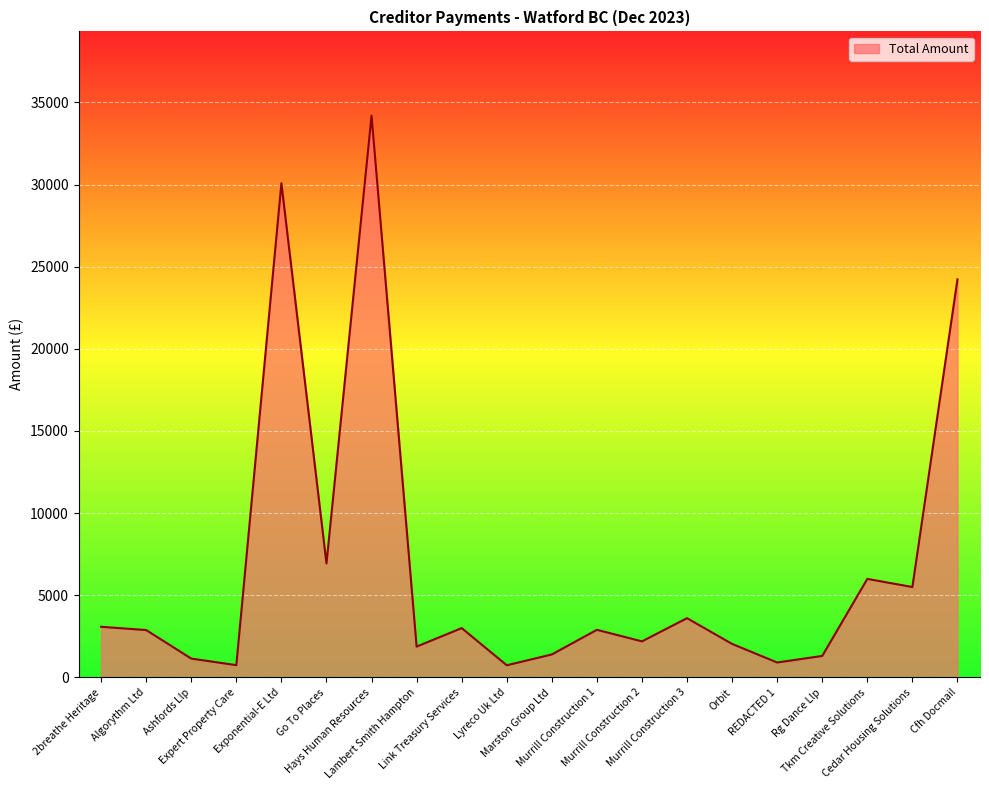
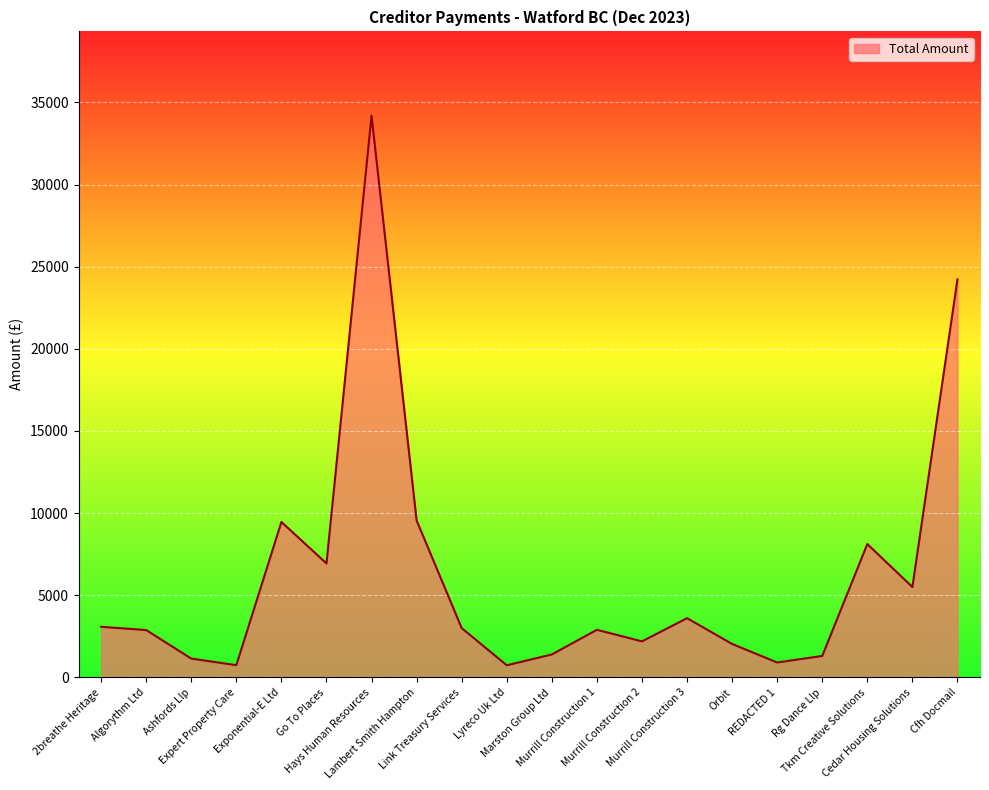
  {
    "2breathe Heritage": 3100,
    "Algorythm Ltd": 2900,
    "Ashfords Llp": 1100,
    "Expert Property Care": 700,
-   "Exponential-E Ltd": 30100,
+   "Exponential-E Ltd": 9500,
    "Go To Places": 6900,
    "Hays Human Resources": 34200,
-   "Lambert Smith Hampton": 1900,
+   "Lambert Smith Hampton": 9600,
    "Link Treasury Services": 3000,
    "Lyreco Uk Ltd": 700,
    "Marston Group Ltd": 1400,
    "Murrill Construction 1": 2900,
    "Murrill Construction 2": 2200,
    "Murrill Construction 3": 3600,
    "Orbit": 2000,
    "REDACTED 1": 900,
    "Rg Dance Llp": 1300,
-   "Tkm Creative Solutions": 6000,
+   "Tkm Creative Solutions": 8100,
    "Cedar Housing Solutions": 5500,
    "Cfh Docmail": 24200
  }
